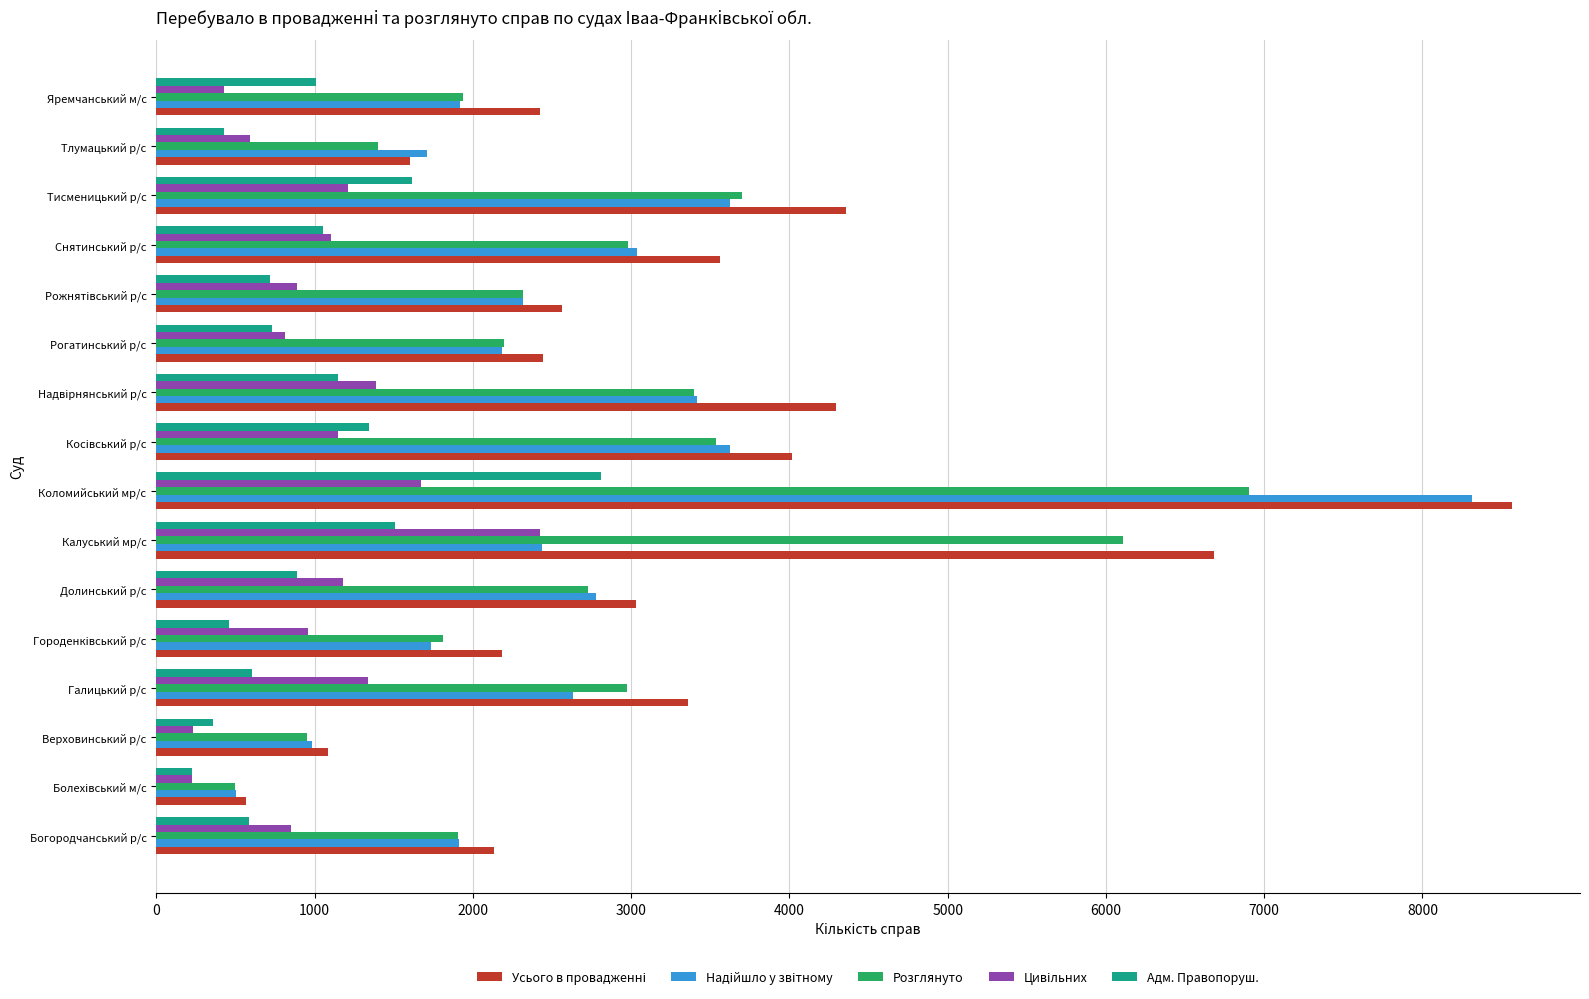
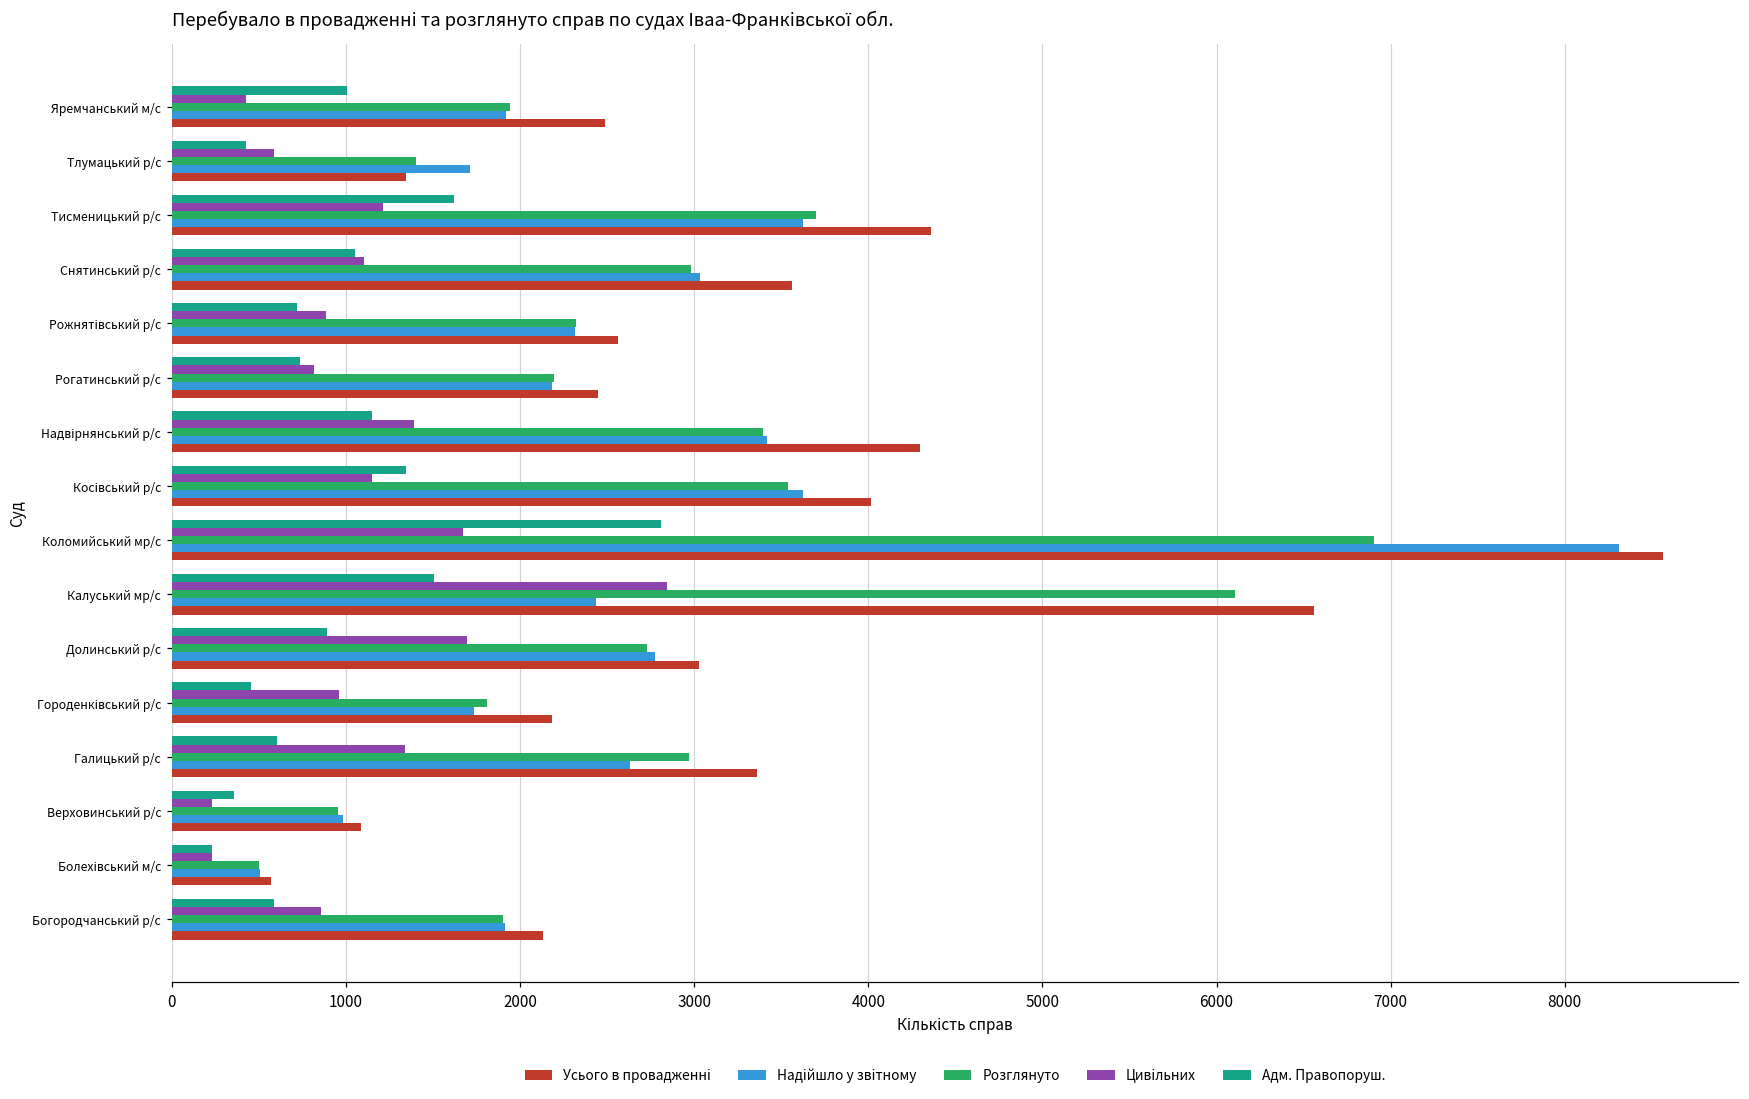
  {
    "Усього в провадженні": {
-     "Яремчанський м/с": 2430,
-     "Тлумацький р/с": 1600,
+     "Яремчанський м/с": 2490,
+     "Тлумацький р/с": 1340,
      "Тисменицький р/с": 4360,
      "Снятинський р/с": 3560,
      "Рожнятівський р/с": 2570,
      "Рогатинський р/с": 2450,
      "Надвірнянський р/с": 4300,
      "Косівський р/с": 4020,
      "Коломийський мр/с": 8570,
-     "Калуський мр/с": 6680,
+     "Калуський мр/с": 6560,
      "Долинський р/с": 3030,
      "Городенківський р/с": 2190,
      "Галицький р/с": 3360,
      "Верховинський р/с": 1090,
      "Болехівський м/с": 570,
      "Богородчанський р/с": 2130
    },
    "Надійшло у звітному": {
      "Яремчанський м/с": 1920,
      "Тлумацький р/с": 1710,
      "Тисменицький р/с": 3620,
      "Снятинський р/с": 3040,
      "Рожнятівський р/с": 2320,
      "Рогатинський р/с": 2180,
      "Надвірнянський р/с": 3420,
      "Косівський р/с": 3630,
      "Коломийський мр/с": 8310,
      "Калуський мр/с": 2440,
      "Долинський р/с": 2780,
      "Городенківський р/с": 1740,
      "Галицький р/с": 2630,
      "Верховинський р/с": 980,
      "Болехівський м/с": 510,
      "Богородчанський р/с": 1920
    },
    "Цивільних": {
      "Яремчанський м/с": 430,
      "Тлумацький р/с": 590,
      "Тисменицький р/с": 1210,
      "Снятинський р/с": 1100,
      "Рожнятівський р/с": 890,
      "Рогатинський р/с": 820,
      "Надвірнянський р/с": 1390,
      "Косівський р/с": 1150,
      "Коломийський мр/с": 1670,
-     "Калуський мр/с": 2430,
-     "Долинський р/с": 1180,
+     "Калуський мр/с": 2850,
+     "Долинський р/с": 1700,
      "Городенківський р/с": 960,
      "Галицький р/с": 1340,
      "Верховинський р/с": 230,
      "Болехівський м/с": 230,
      "Богородчанський р/с": 850
    }
  }
